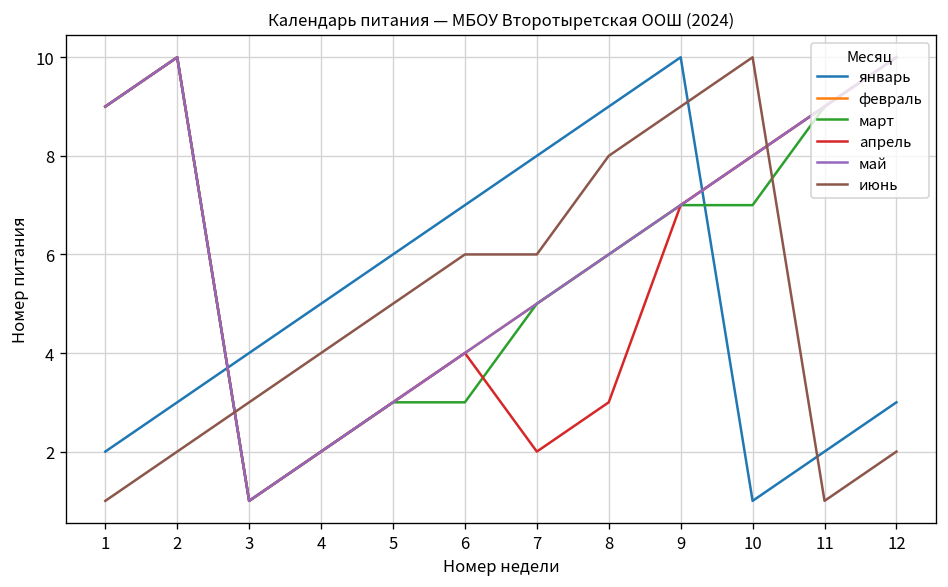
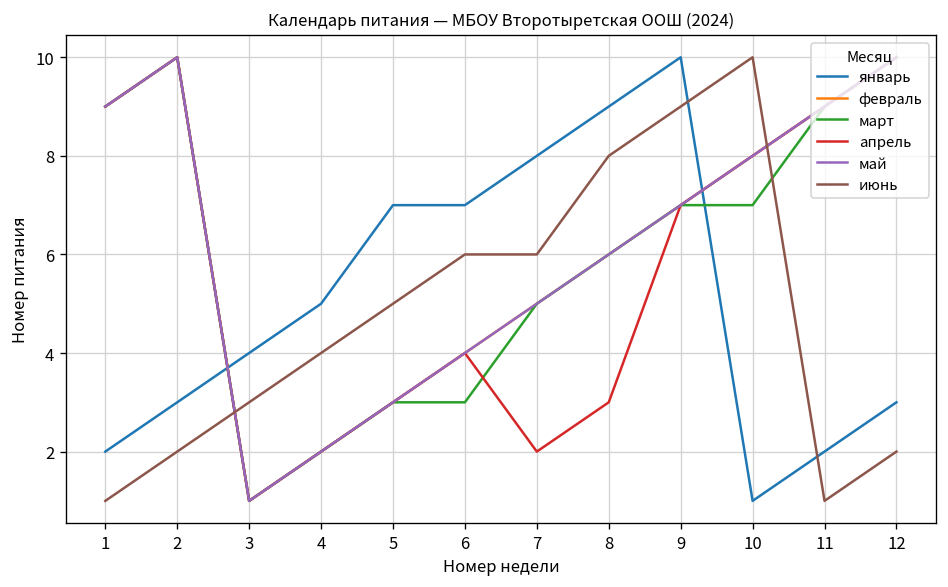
  {
    "январь": {
      "1": 2,
      "2": 3,
      "3": 4,
      "4": 5,
-     "5": 6,
+     "5": 7,
      "6": 7,
      "7": 8,
      "8": 9,
      "9": 10,
      "10": 1,
      "11": 2,
      "12": 3
    },
    "март": {
      "6": 3,
      "10": 7
    },
    "апрель": {
      "7": 2,
      "8": 3
    },
    "июнь": {
      "1": 1,
      "2": 2,
      "3": 3,
      "4": 4,
      "5": 5,
      "6": 6,
      "7": 6,
      "8": 8,
      "9": 9,
      "10": 10,
      "11": 1,
      "12": 2
    }
  }
